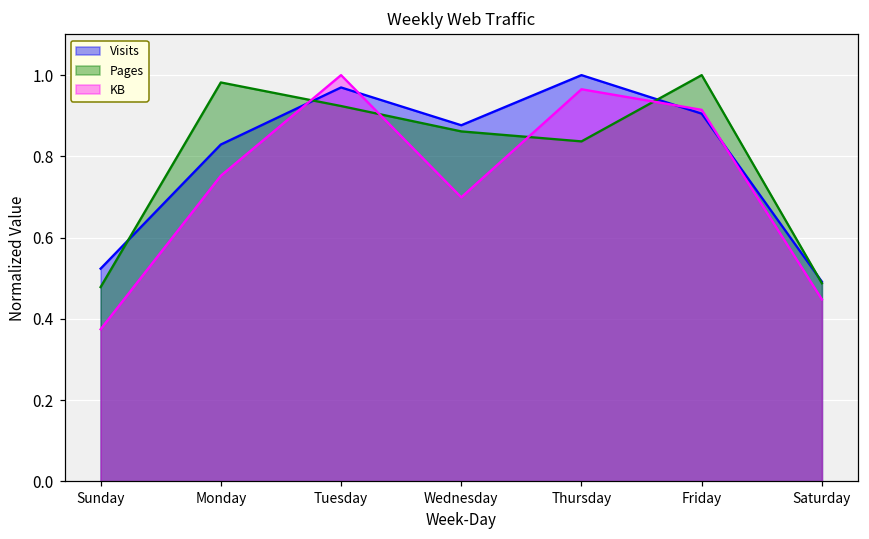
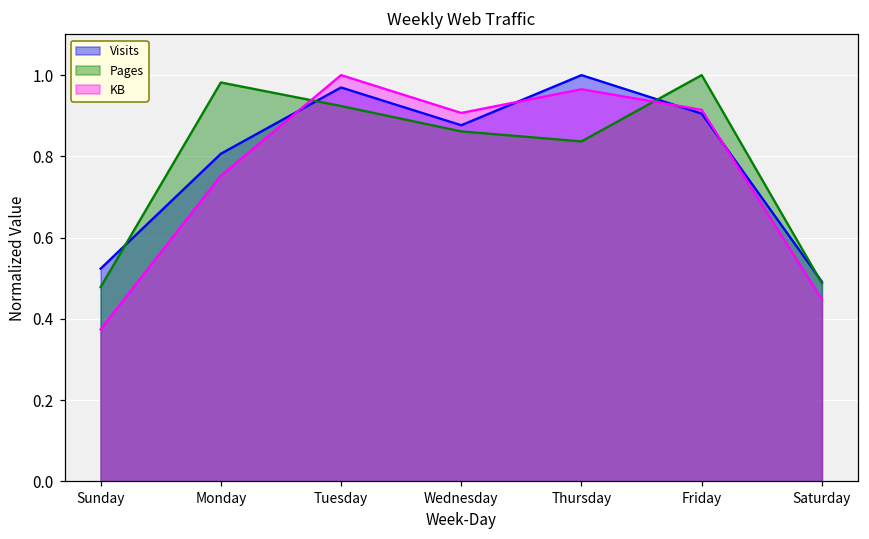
  {
    "Visits": {
      "Sunday": 0.52,
-     "Monday": 0.83,
+     "Monday": 0.81,
      "Tuesday": 0.97,
      "Wednesday": 0.88,
      "Thursday": 1.00,
      "Friday": 0.91
    },
    "Pages": {
      "Sunday": 0.48,
      "Monday": 0.98,
      "Tuesday": 0.92,
      "Wednesday": 0.86,
      "Thursday": 0.84,
      "Friday": 1.00
    },
    "KB": {
      "Sunday": 0.37,
      "Monday": 0.75,
      "Tuesday": 1.00,
-     "Wednesday": 0.70,
+     "Wednesday": 0.91,
      "Thursday": 0.97,
      "Friday": 0.91,
      "Saturday": 0.45
    }
  }
